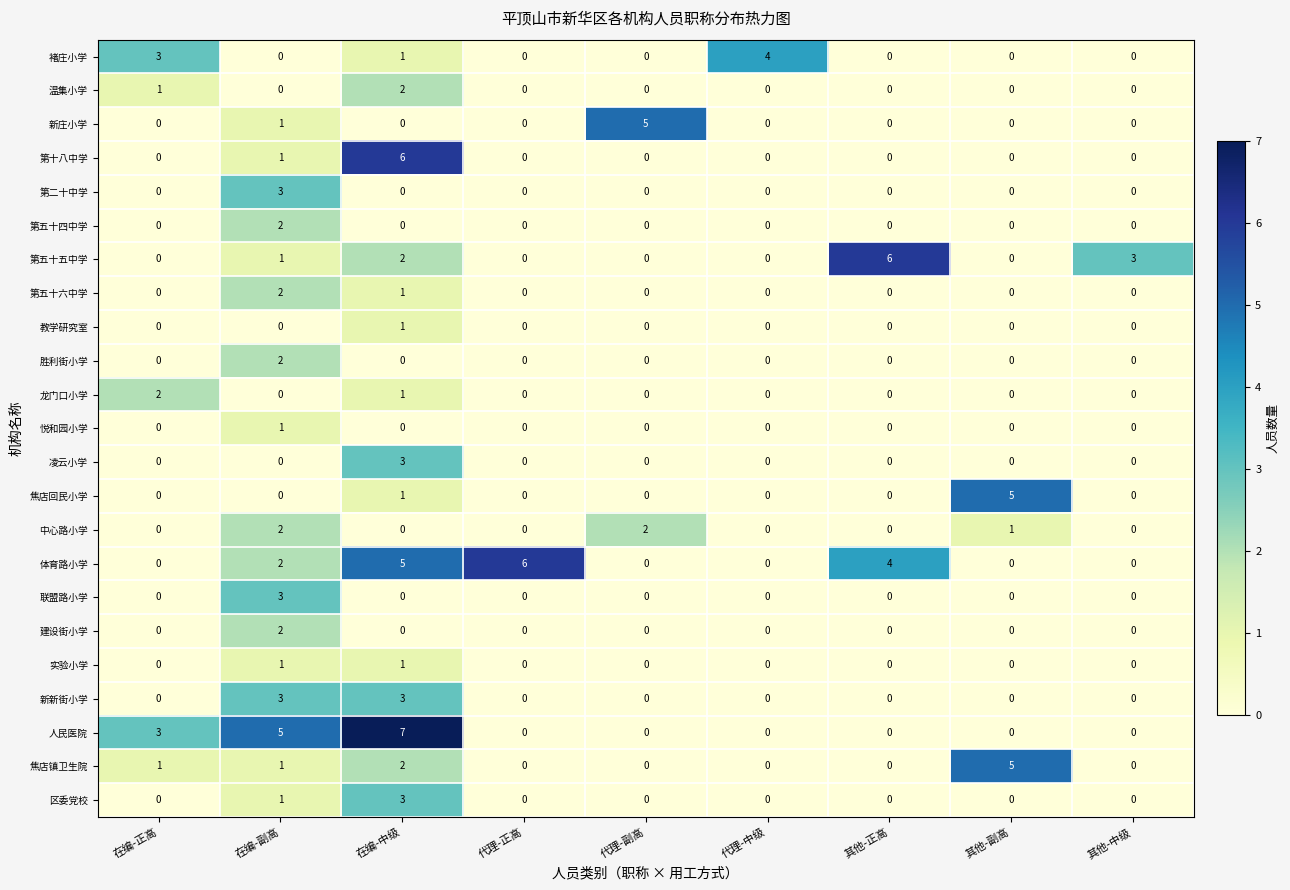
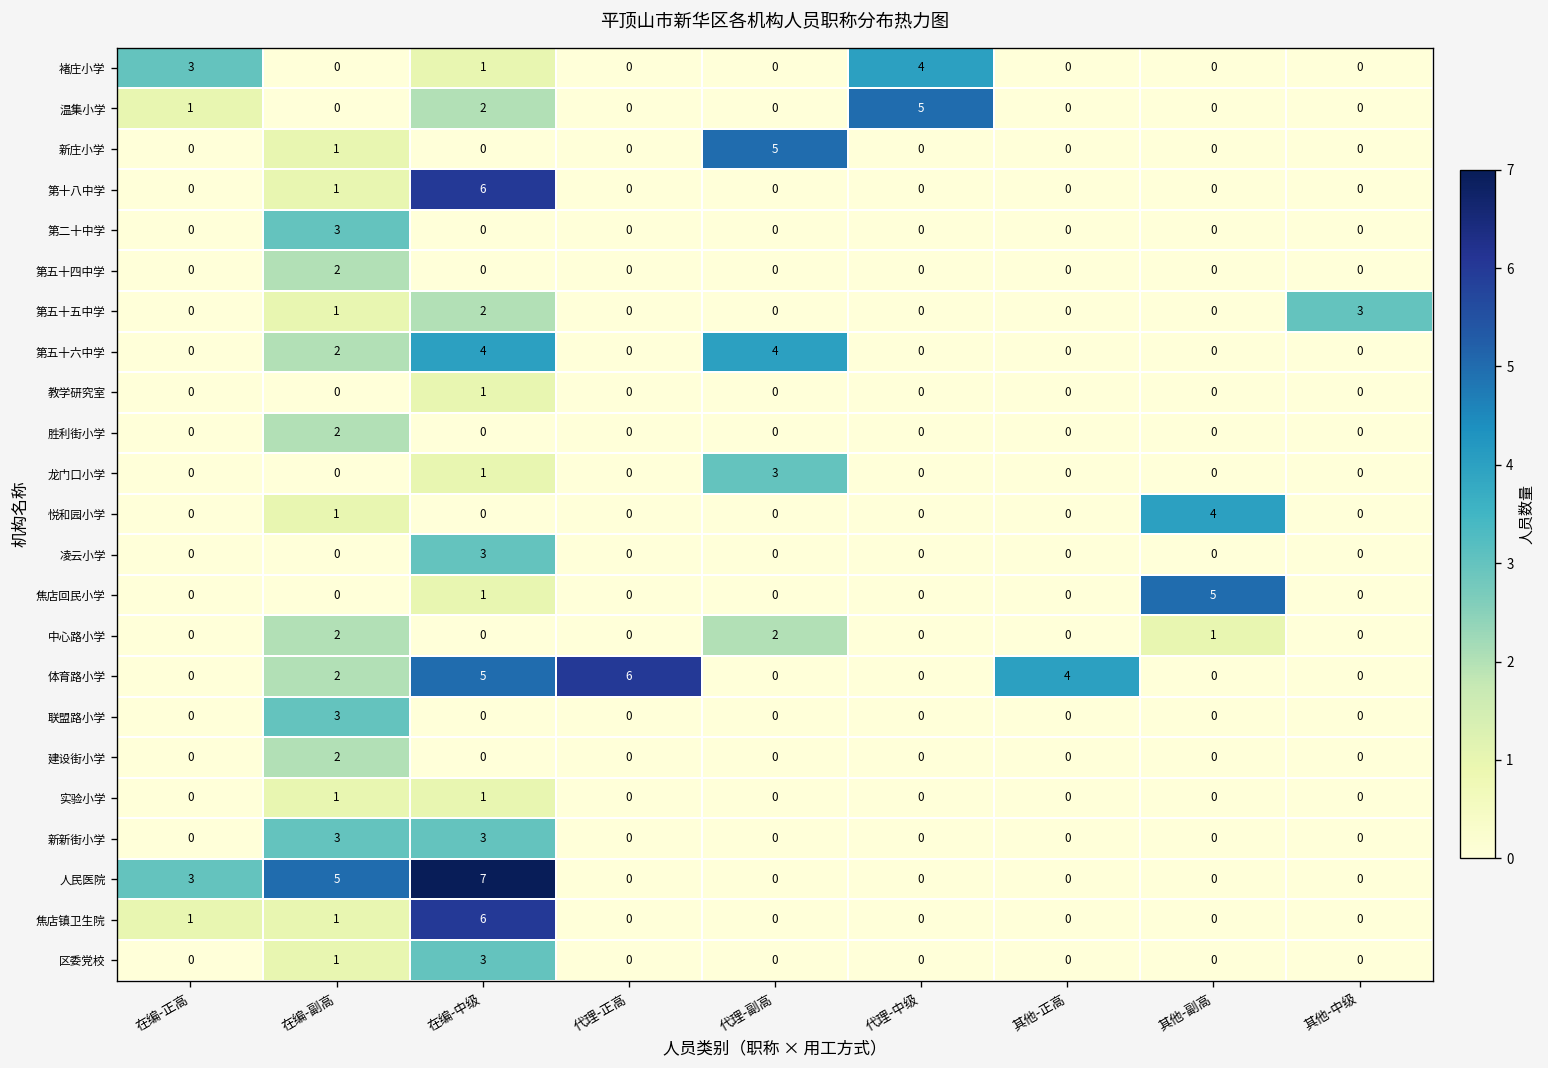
  {
    "温集小学": {
      "在编-正高": 1,
      "在编-副高": 0,
      "在编-中级": 2,
      "代理-正高": 0,
      "代理-副高": 0,
-     "代理-中级": 0,
+     "代理-中级": 5,
      "其他-正高": 0,
      "其他-副高": 0,
      "其他-中级": 0
    },
    "第五十五中学": {
      "在编-正高": 0,
      "在编-副高": 1,
      "在编-中级": 2,
      "代理-正高": 0,
      "代理-副高": 0,
      "代理-中级": 0,
-     "其他-正高": 6,
+     "其他-正高": 0,
      "其他-副高": 0,
      "其他-中级": 3
    },
    "第五十六中学": {
      "在编-正高": 0,
      "在编-副高": 2,
-     "在编-中级": 1,
+     "在编-中级": 4,
      "代理-正高": 0,
-     "代理-副高": 0,
+     "代理-副高": 4,
      "代理-中级": 0,
      "其他-正高": 0,
      "其他-副高": 0,
      "其他-中级": 0
    },
    "龙门口小学": {
-     "在编-正高": 2,
+     "在编-正高": 0,
      "在编-副高": 0,
      "在编-中级": 1,
      "代理-正高": 0,
-     "代理-副高": 0,
+     "代理-副高": 3,
      "代理-中级": 0,
      "其他-正高": 0,
      "其他-副高": 0,
      "其他-中级": 0
    },
    "悦和园小学": {
      "在编-正高": 0,
      "在编-副高": 1,
      "在编-中级": 0,
      "代理-正高": 0,
      "代理-副高": 0,
      "代理-中级": 0,
      "其他-正高": 0,
-     "其他-副高": 0,
+     "其他-副高": 4,
      "其他-中级": 0
    },
    "焦店镇卫生院": {
      "在编-正高": 1,
      "在编-副高": 1,
-     "在编-中级": 2,
+     "在编-中级": 6,
      "代理-正高": 0,
      "代理-副高": 0,
      "代理-中级": 0,
      "其他-正高": 0,
-     "其他-副高": 5,
+     "其他-副高": 0,
      "其他-中级": 0
    }
  }
